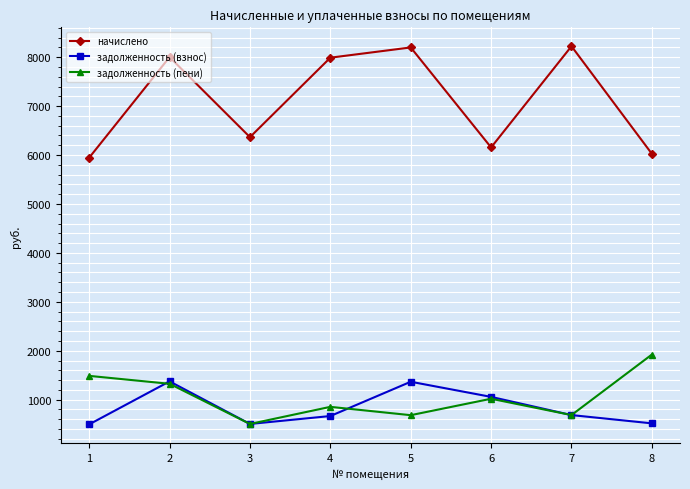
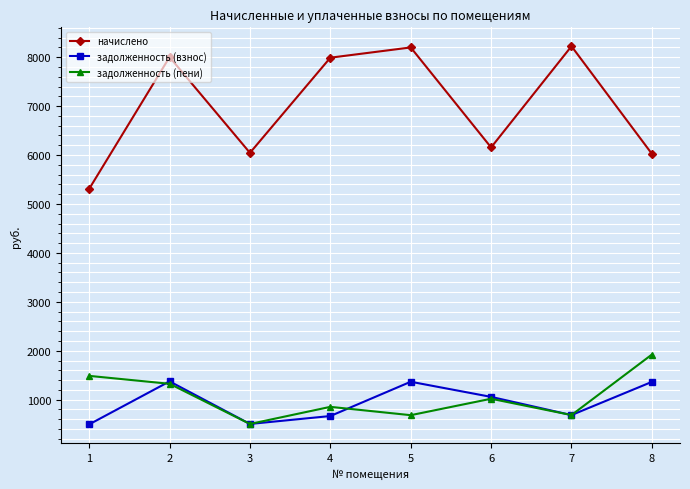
  {
    "начислено": {
-     "1": 5900,
-     "3": 6400,
+     "1": 5300,
+     "3": 6000,
      "4": 8000,
      "5": 8200,
      "6": 6200,
      "7": 8200,
      "8": 6000
    },
    "задолженность (взнос)": {
      "1": 500,
      "4": 700,
      "5": 1400,
-     "8": 500
+     "8": 1400
    },
    "задолженность (пени)": {
      "1": 1500,
      "4": 900,
      "5": 700,
      "8": 1900
    }
  }
